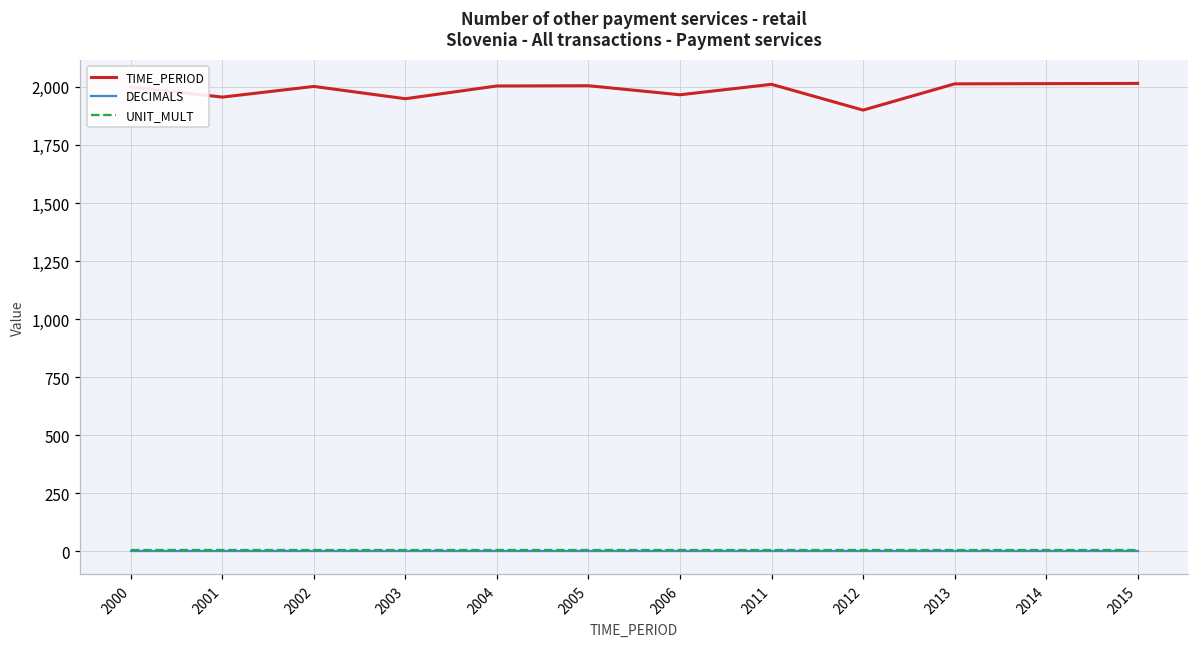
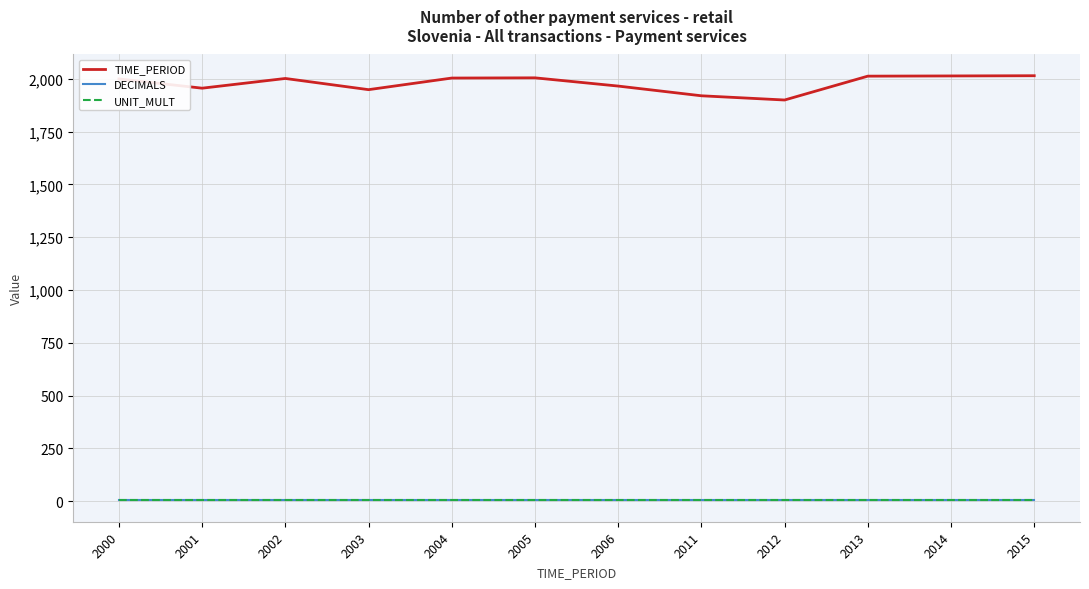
  {
    "TIME_PERIOD": {
      "2001": "1,960",
      "2002": "2,000",
      "2003": "1,950",
      "2004": "2,000",
      "2005": "2,010",
      "2006": "1,970",
-     "2011": "2,010",
+     "2011": "1,920",
      "2012": "1,900",
      "2013": "2,010",
      "2014": "2,010",
      "2015": "2,020"
    }
  }
